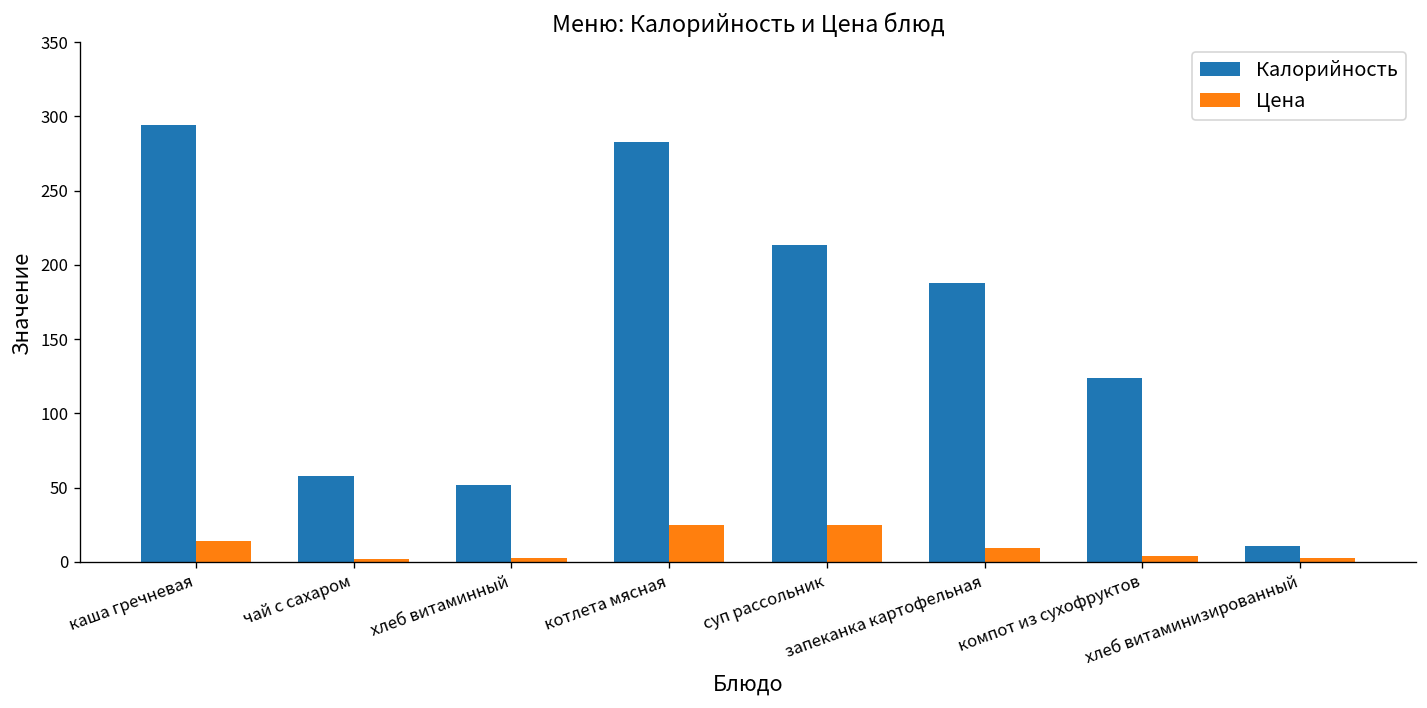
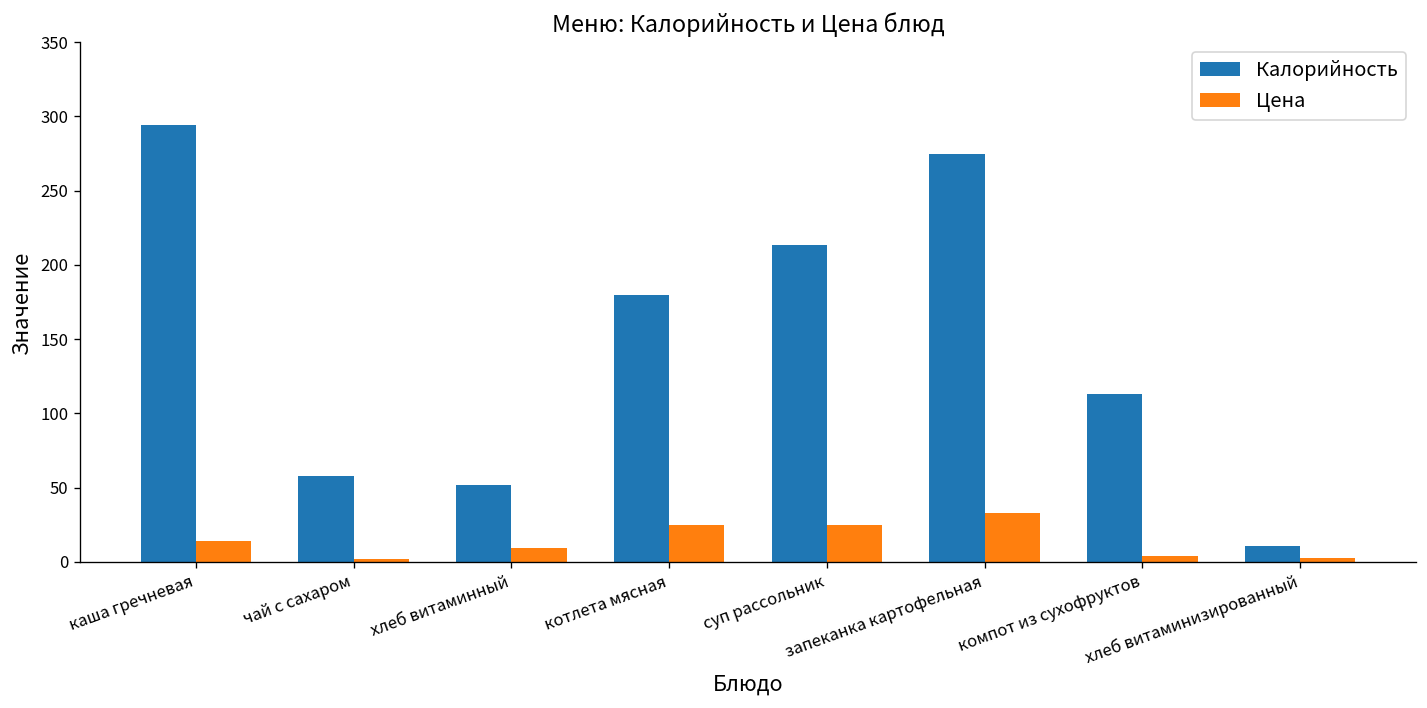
  {
    "Калорийность": {
      "каша гречневая": 294,
      "чай с сахаром": 58,
      "хлеб витаминный": 52,
-     "котлета мясная": 283,
+     "котлета мясная": 180,
      "суп рассольник": 213,
-     "запеканка картофельная": 188,
-     "компот из сухофруктов": 124,
+     "запеканка картофельная": 275,
+     "компот из сухофруктов": 113,
      "хлеб витаминизированный": 11
    },
    "Цена": {
      "каша гречневая": 14,
-     "хлеб витаминный": 3,
+     "хлеб витаминный": 9,
      "котлета мясная": 25,
      "суп рассольник": 25,
-     "запеканка картофельная": 9,
+     "запеканка картофельная": 33,
      "компот из сухофруктов": 4,
      "хлеб витаминизированный": 3
    }
  }
